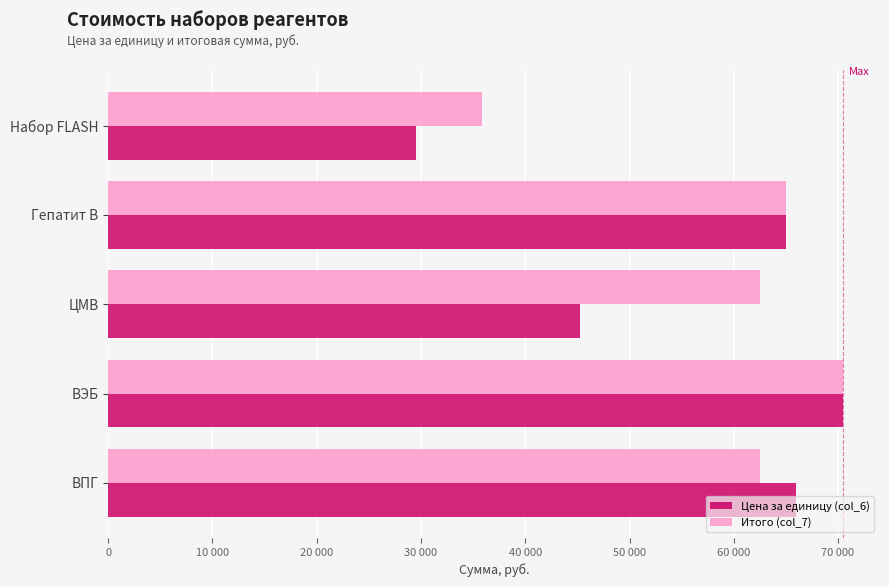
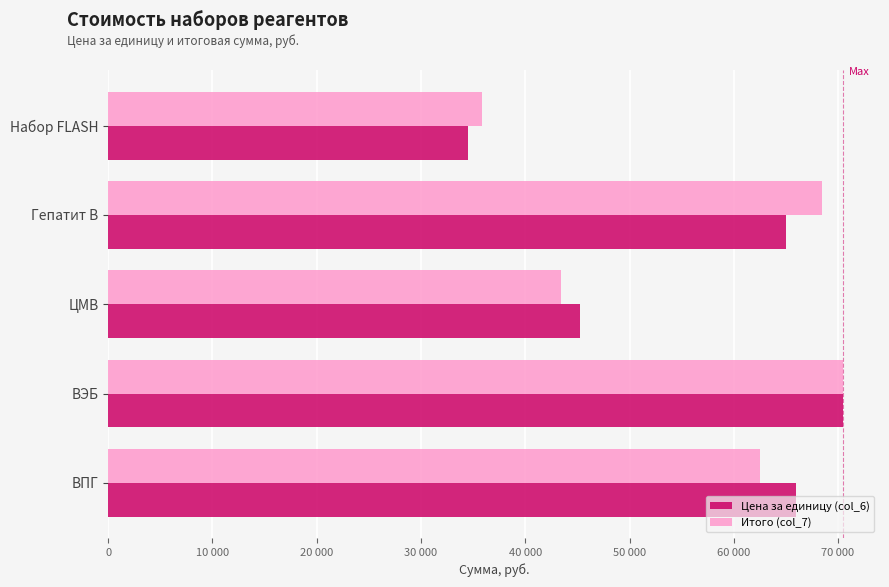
  {
    "Цена за единицу (col_6)": {
-     "Набор FLASH": 29500,
+     "Набор FLASH": 34500,
      "Гепатит В": 65000,
      "ЦМВ": 45200,
      "ВЭБ": 70500
    },
    "Итого (col_7)": {
      "Набор FLASH": 35800,
-     "Гепатит В": 65000,
-     "ЦМВ": 62500,
+     "Гепатит В": 68500,
+     "ЦМВ": 43400,
      "ВЭБ": 70500,
      "ВПГ": 62500
    }
  }
